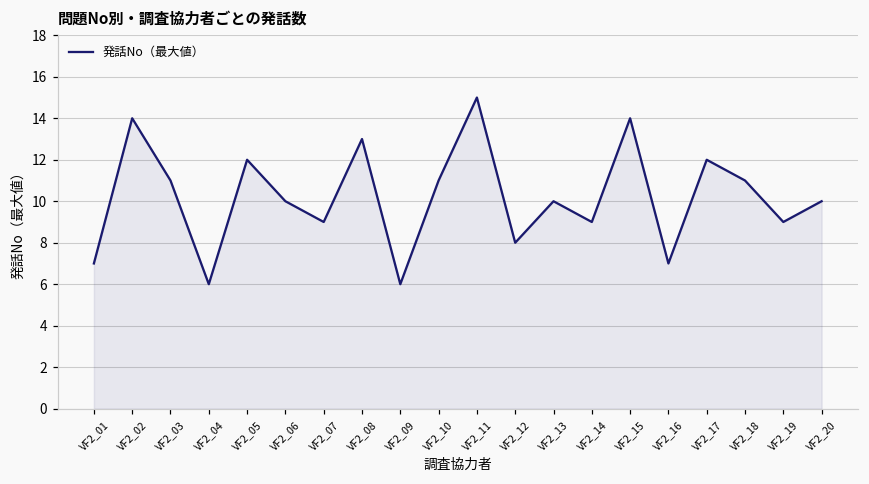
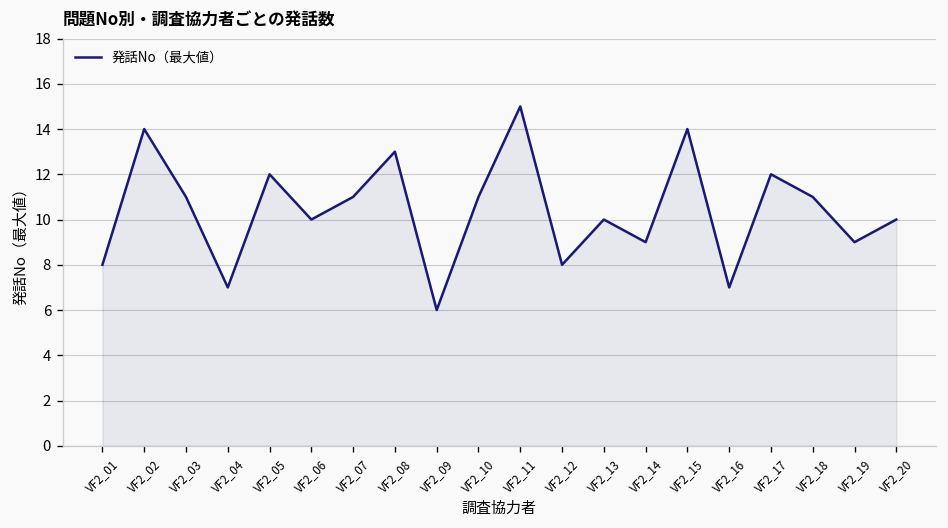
  {
-   "VF2_01": 7,
+   "VF2_01": 8,
    "VF2_02": 14,
    "VF2_03": 11,
-   "VF2_04": 6,
+   "VF2_04": 7,
    "VF2_05": 12,
    "VF2_06": 10,
-   "VF2_07": 9,
+   "VF2_07": 11,
    "VF2_08": 13,
    "VF2_09": 6,
    "VF2_10": 11,
    "VF2_11": 15,
    "VF2_12": 8,
    "VF2_13": 10,
    "VF2_14": 9,
    "VF2_15": 14,
    "VF2_16": 7,
    "VF2_17": 12,
    "VF2_18": 11,
    "VF2_19": 9,
    "VF2_20": 10
  }
